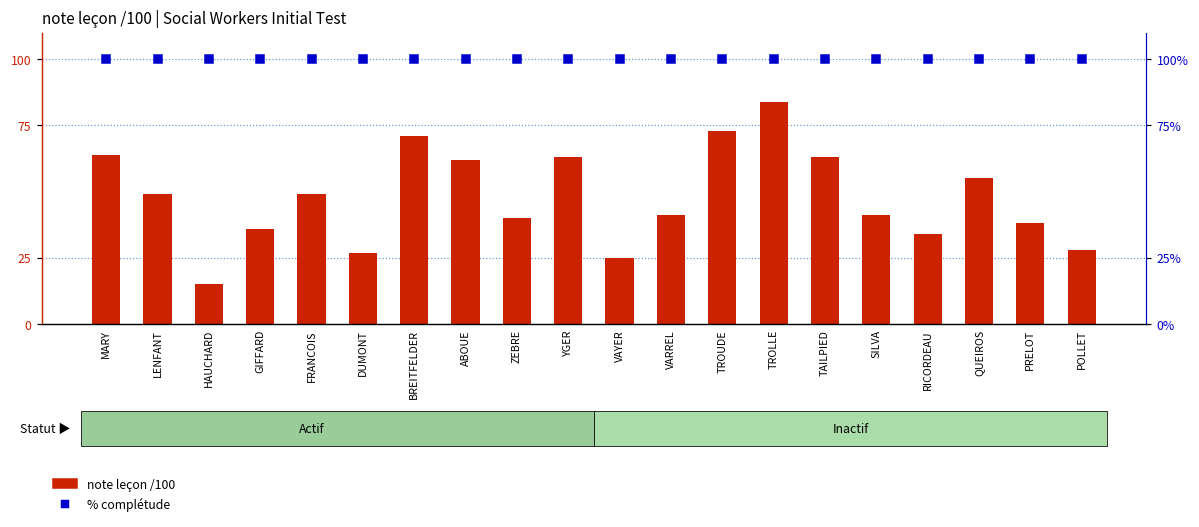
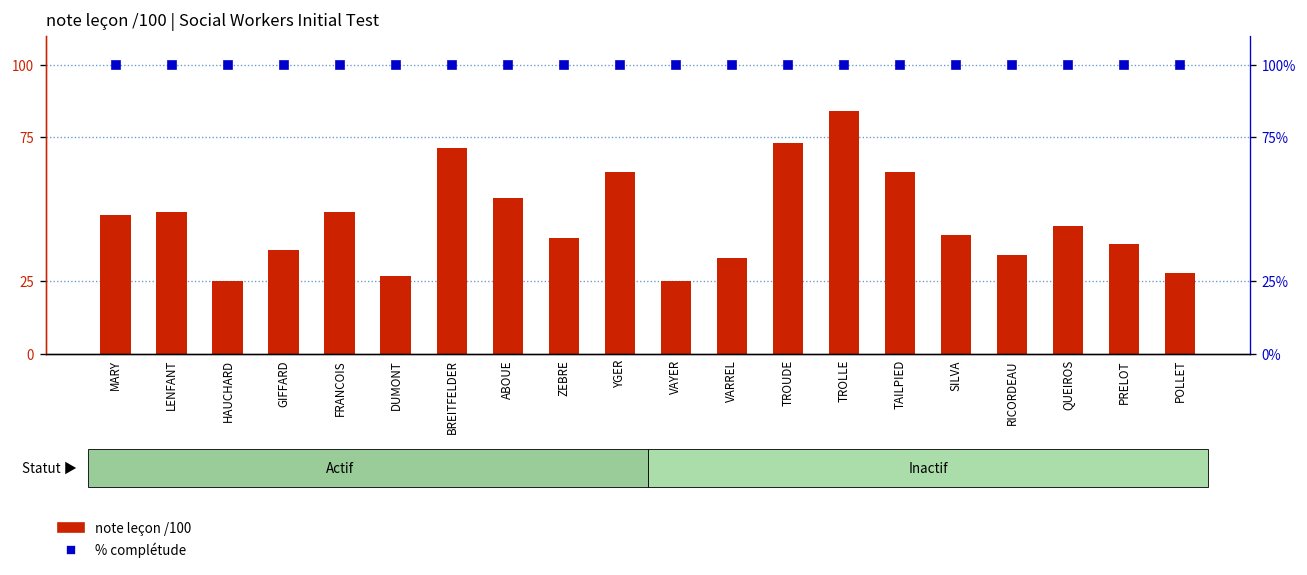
  {
    "note leçon /100": {
-     "MARY": 64,
+     "MARY": 48,
      "LENFANT": 49,
-     "HAUCHARD": 15,
+     "HAUCHARD": 25,
      "GIFFARD": 36,
      "FRANCOIS": 49,
      "DUMONT": 27,
      "BREITFELDER": 71,
-     "ABOUE": 62,
+     "ABOUE": 54,
      "ZEBRE": 40,
      "YGER": 63,
      "VAYER": 25,
-     "VARREL": 41,
+     "VARREL": 33,
      "TROUDE": 73,
      "TROLLE": 84,
      "TAILPIED": 63,
      "SILVA": 41,
      "RICORDEAU": 34,
-     "QUEIROS": 55,
+     "QUEIROS": 44,
      "PRELOT": 38,
      "POLLET": 28
    }
  }
